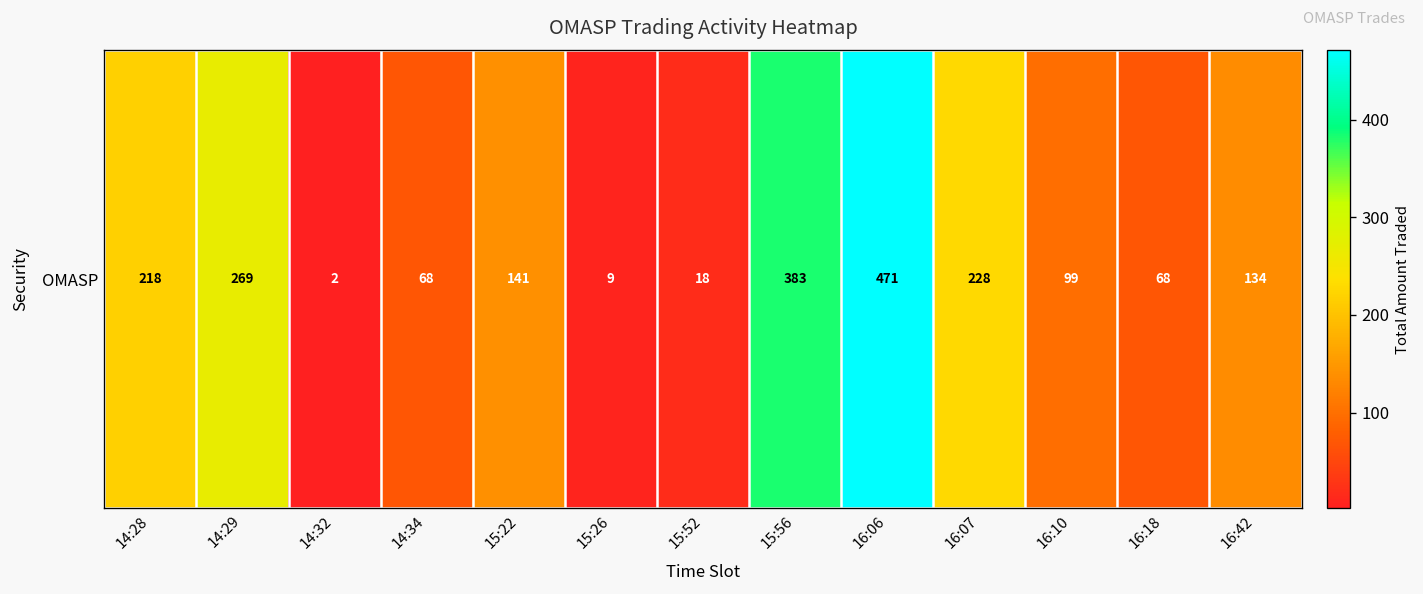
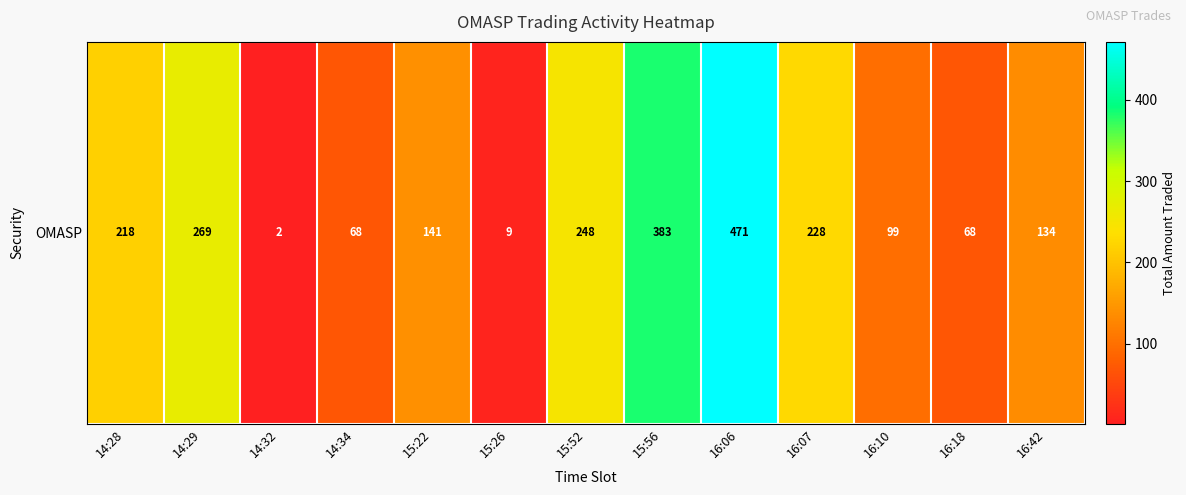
  {
    "OMASP": {
      "14:28": 218,
      "14:29": 269,
      "14:32": 2,
      "14:34": 68,
      "15:22": 141,
      "15:26": 9,
-     "15:52": 18,
+     "15:52": 248,
      "15:56": 383,
      "16:06": 471,
      "16:07": 228,
      "16:10": 99,
      "16:18": 68,
      "16:42": 134
    }
  }
